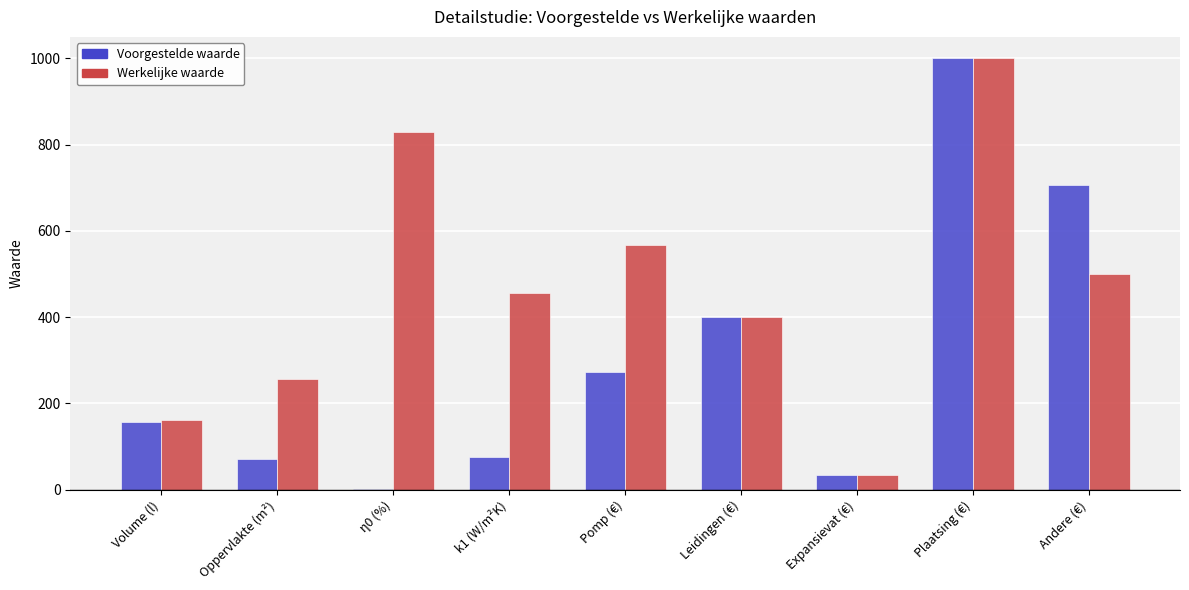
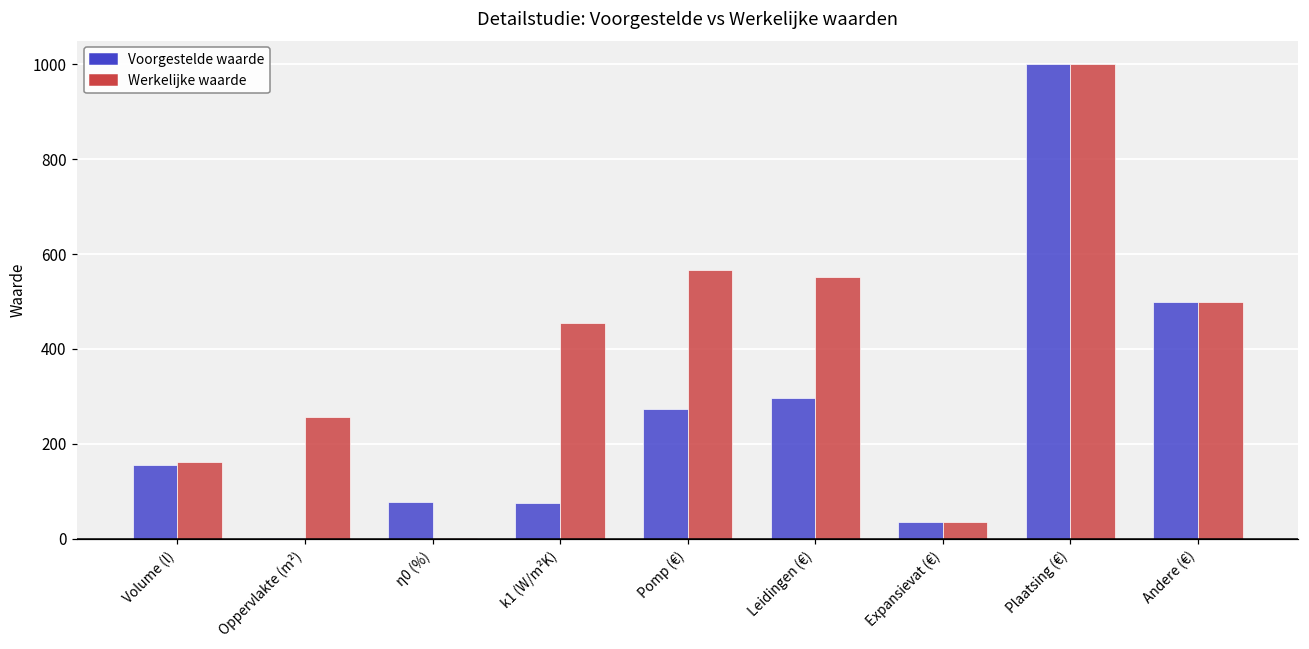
  {
    "Voorgestelde waarde": {
      "Volume (l)": 160,
-     "Oppervlakte (m²)": 70,
-     "η0 (%)": 0,
+     "Oppervlakte (m²)": 0,
+     "η0 (%)": 80,
      "k1 (W/m²K)": 80,
      "Pomp (€)": 270,
-     "Leidingen (€)": 400,
+     "Leidingen (€)": 300,
      "Expansievat (€)": 40,
      "Plaatsing (€)": 1000,
-     "Andere (€)": 710
+     "Andere (€)": 500
    },
    "Werkelijke waarde": {
      "Volume (l)": 160,
      "Oppervlakte (m²)": 260,
-     "η0 (%)": 830,
+     "η0 (%)": 0,
      "k1 (W/m²K)": 460,
      "Pomp (€)": 570,
-     "Leidingen (€)": 400,
+     "Leidingen (€)": 550,
      "Expansievat (€)": 40,
      "Plaatsing (€)": 1000,
      "Andere (€)": 500
    }
  }
